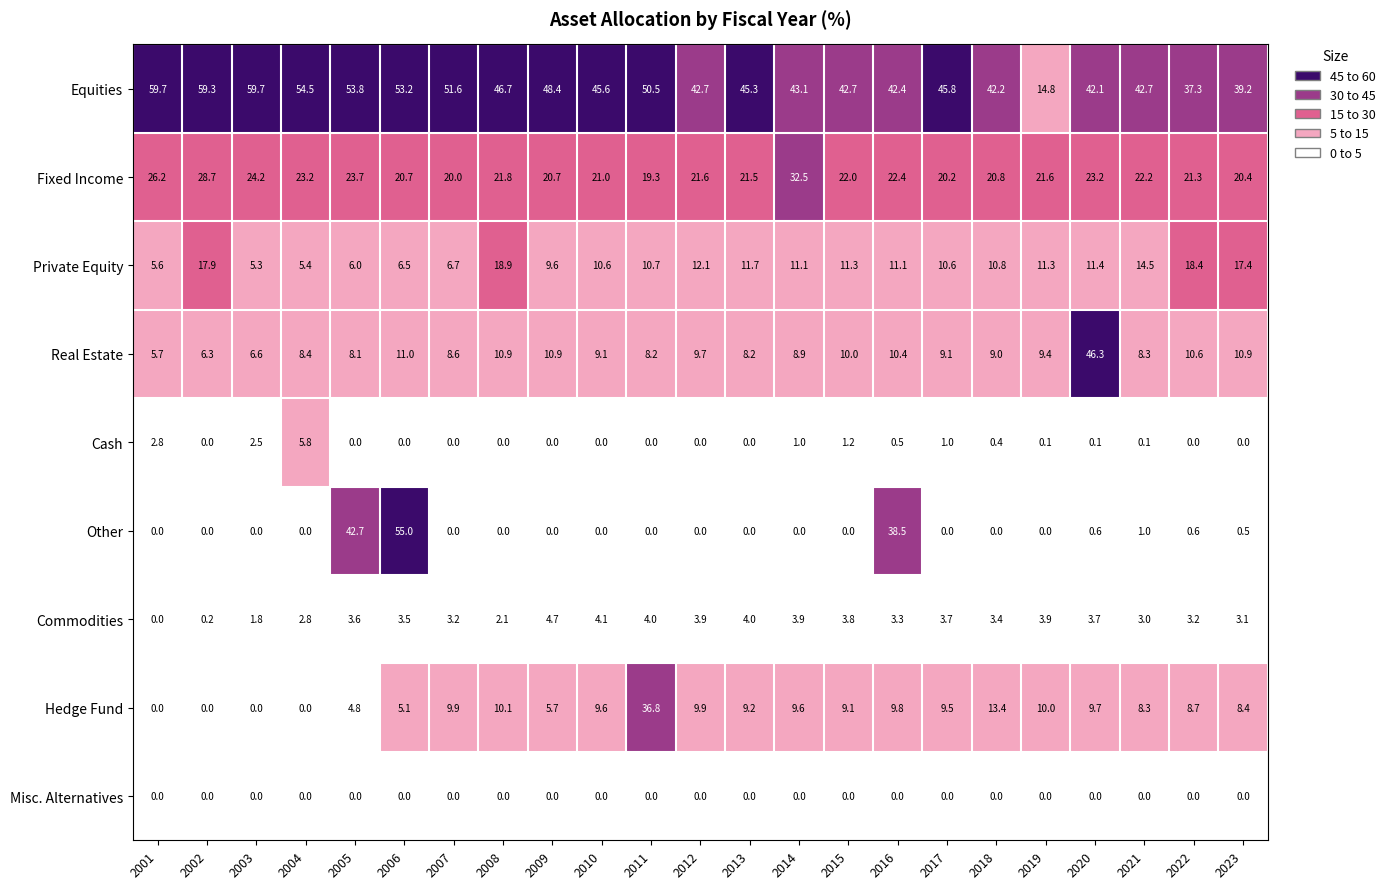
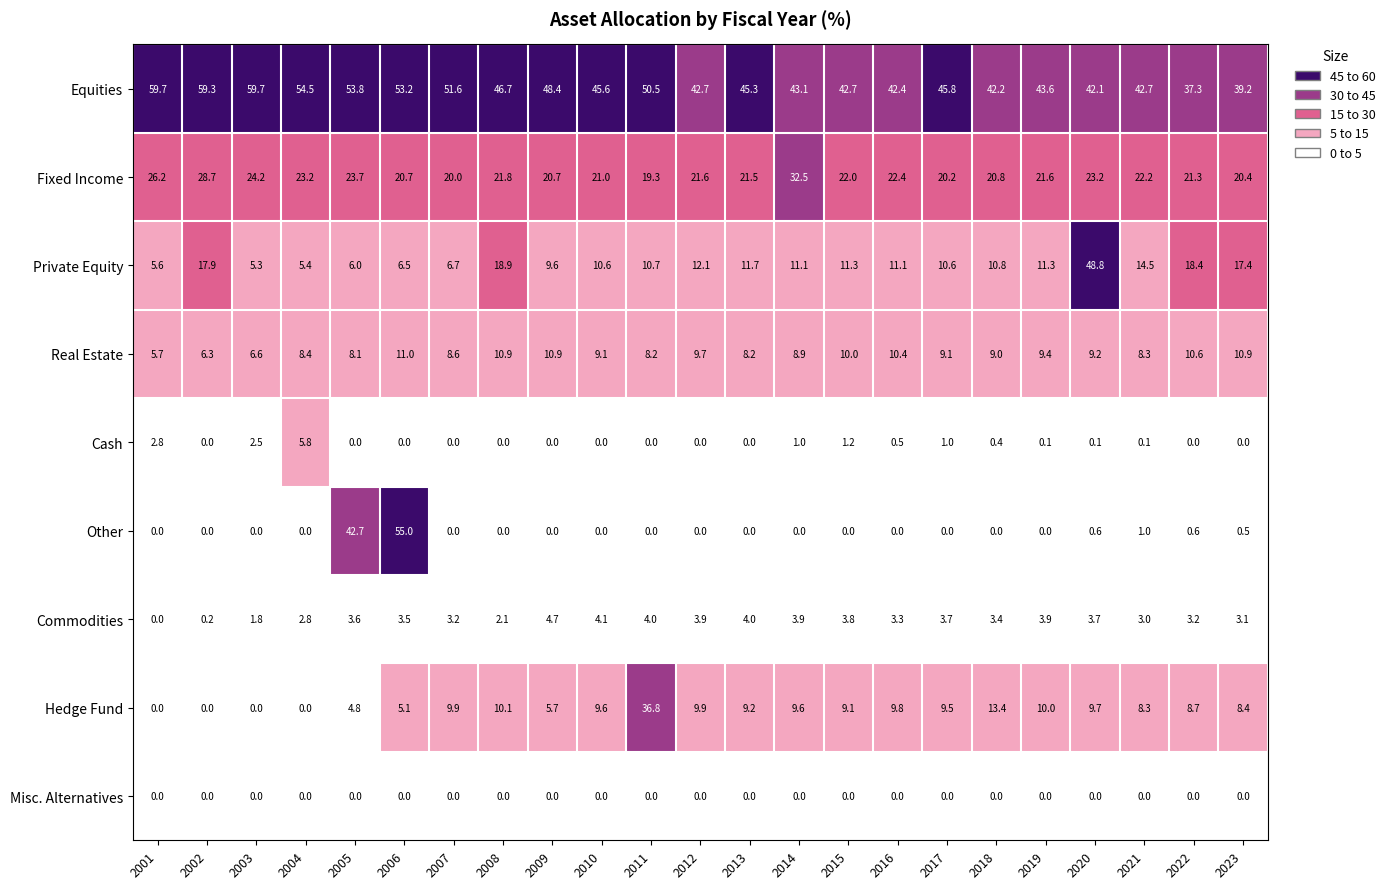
  {
    "Equities": {
      "2001": 59.7,
      "2002": 59.3,
      "2003": 59.7,
      "2004": 54.5,
      "2005": 53.8,
      "2006": 53.2,
      "2007": 51.6,
      "2008": 46.7,
      "2009": 48.4,
      "2010": 45.6,
      "2011": 50.5,
      "2012": 42.7,
      "2013": 45.3,
      "2014": 43.1,
      "2015": 42.7,
      "2016": 42.4,
      "2017": 45.8,
      "2018": 42.2,
-     "2019": 14.8,
+     "2019": 43.6,
      "2020": 42.1,
      "2021": 42.7,
      "2022": 37.3,
      "2023": 39.2
    },
    "Private Equity": {
      "2001": 5.6,
      "2002": 17.9,
      "2003": 5.3,
      "2004": 5.4,
      "2005": 6.0,
      "2006": 6.5,
      "2007": 6.7,
      "2008": 18.9,
      "2009": 9.6,
      "2010": 10.6,
      "2011": 10.7,
      "2012": 12.1,
      "2013": 11.7,
      "2014": 11.1,
      "2015": 11.3,
      "2016": 11.1,
      "2017": 10.6,
      "2018": 10.8,
      "2019": 11.3,
-     "2020": 11.4,
+     "2020": 48.8,
      "2021": 14.5,
      "2022": 18.4,
      "2023": 17.4
    },
    "Real Estate": {
      "2001": 5.7,
      "2002": 6.3,
      "2003": 6.6,
      "2004": 8.4,
      "2005": 8.1,
      "2006": 11.0,
      "2007": 8.6,
      "2008": 10.9,
      "2009": 10.9,
      "2010": 9.1,
      "2011": 8.2,
      "2012": 9.7,
      "2013": 8.2,
      "2014": 8.9,
      "2015": 10.0,
      "2016": 10.4,
      "2017": 9.1,
      "2018": 9.0,
      "2019": 9.4,
-     "2020": 46.3,
+     "2020": 9.2,
      "2021": 8.3,
      "2022": 10.6,
      "2023": 10.9
    },
    "Other": {
      "2001": 0.0,
      "2002": 0.0,
      "2003": 0.0,
      "2004": 0.0,
      "2005": 42.7,
      "2006": 55.0,
      "2007": 0.0,
      "2008": 0.0,
      "2009": 0.0,
      "2010": 0.0,
      "2011": 0.0,
      "2012": 0.0,
      "2013": 0.0,
      "2014": 0.0,
      "2015": 0.0,
-     "2016": 38.5,
+     "2016": 0.0,
      "2017": 0.0,
      "2018": 0.0,
      "2019": 0.0,
      "2020": 0.6,
      "2021": 1.0,
      "2022": 0.6,
      "2023": 0.5
    }
  }
